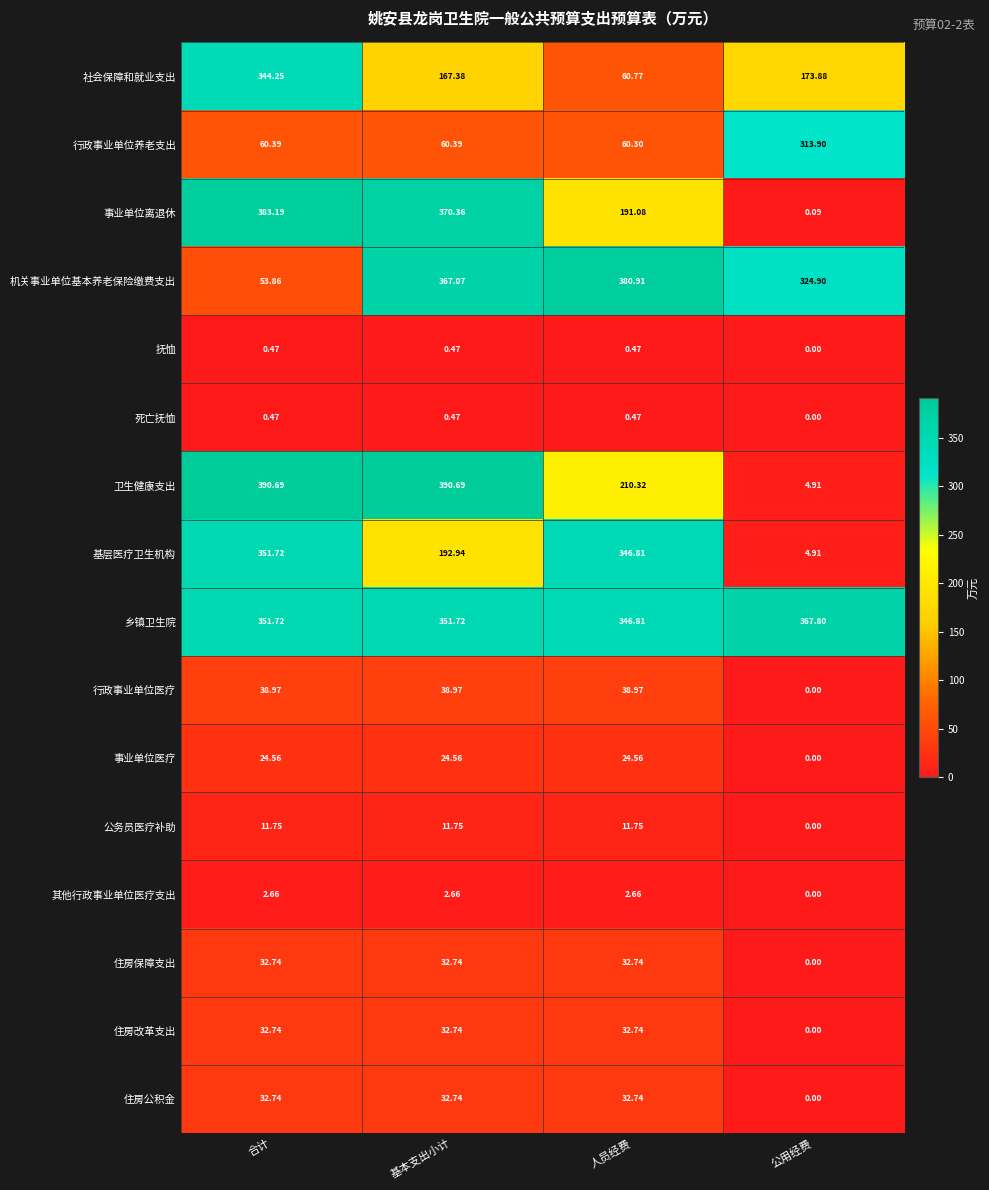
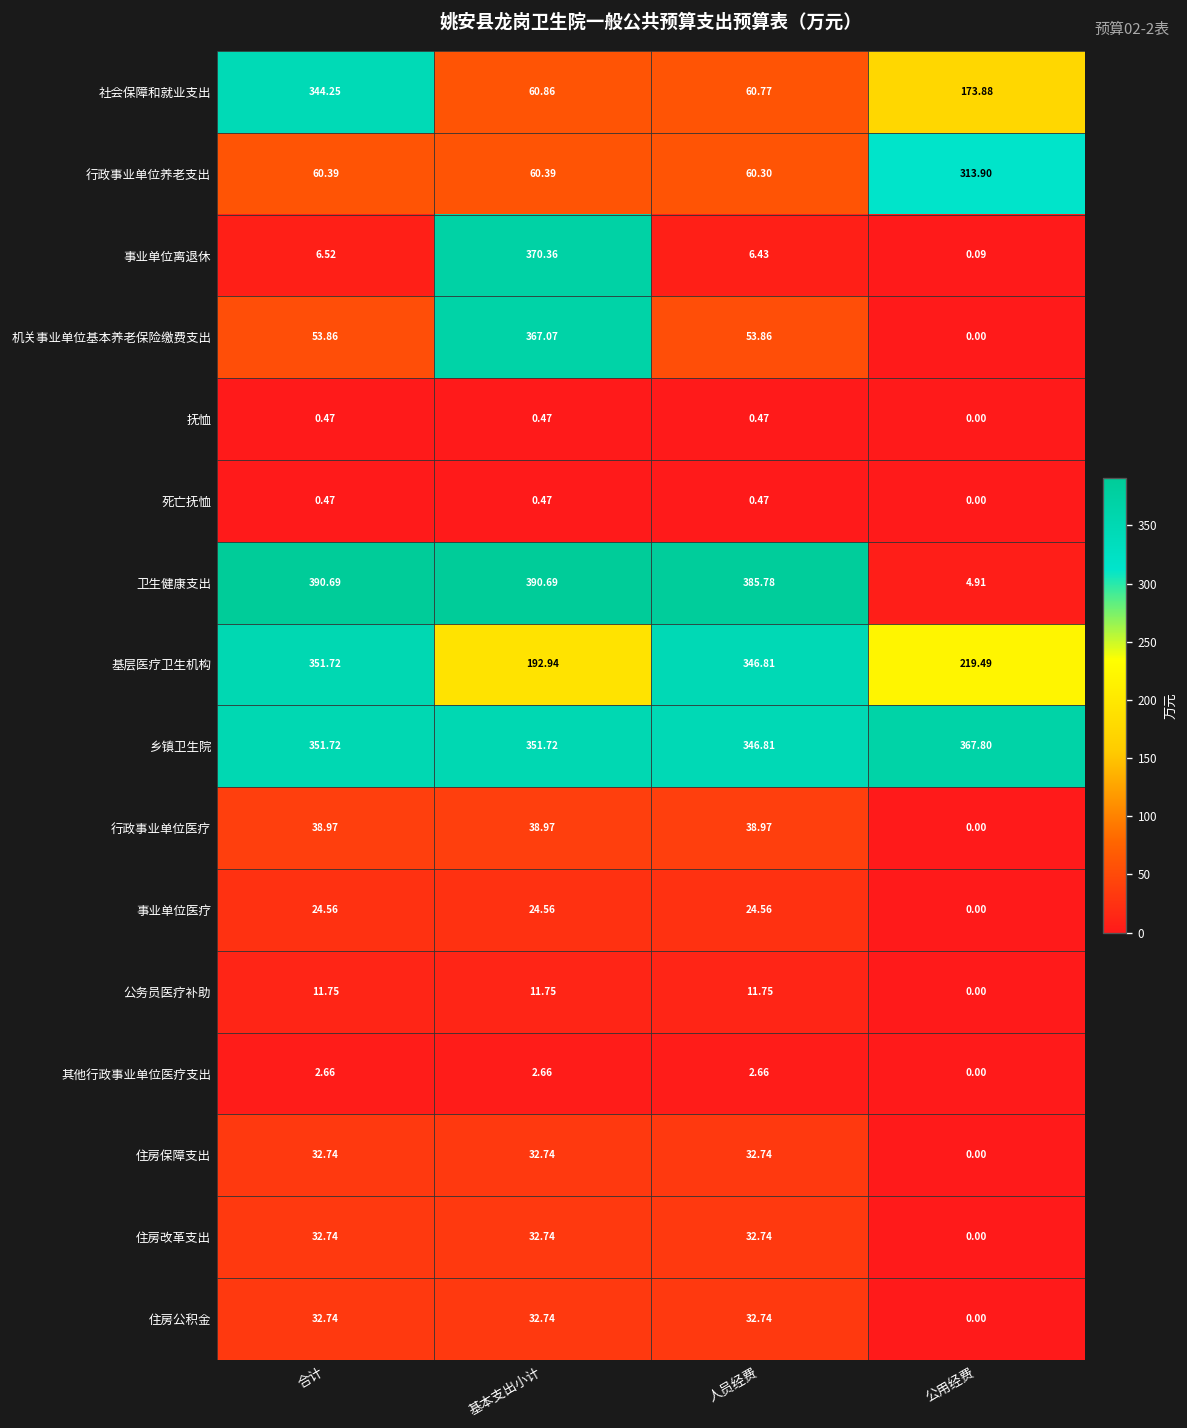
  {
    "社会保障和就业支出": {
      "合计": 344.25,
-     "基本支出小计": 167.38,
+     "基本支出小计": 60.86,
      "人员经费": 60.77,
      "公用经费": 173.88
    },
    "行政事业单位养老支出": {
      "合计": 60.39,
      "基本支出小计": 60.39,
      "人员经费": 60.30,
      "公用经费": 313.90
    },
    "事业单位离退休": {
-     "合计": 383.19,
+     "合计": 6.52,
      "基本支出小计": 370.36,
-     "人员经费": 191.08,
+     "人员经费": 6.43,
      "公用经费": 0.09
    },
    "机关事业单位基本养老保险缴费支出": {
      "合计": 53.86,
      "基本支出小计": 367.07,
-     "人员经费": 380.91,
-     "公用经费": 324.90
+     "人员经费": 53.86,
+     "公用经费": 0.00
    },
    "抚恤": {
      "合计": 0.47,
      "基本支出小计": 0.47,
      "人员经费": 0.47,
      "公用经费": 0.00
    },
    "死亡抚恤": {
      "合计": 0.47,
      "基本支出小计": 0.47,
      "人员经费": 0.47,
      "公用经费": 0.00
    },
    "卫生健康支出": {
      "合计": 390.69,
      "基本支出小计": 390.69,
-     "人员经费": 210.32,
+     "人员经费": 385.78,
      "公用经费": 4.91
    },
    "基层医疗卫生机构": {
      "合计": 351.72,
      "基本支出小计": 192.94,
      "人员经费": 346.81,
-     "公用经费": 4.91
+     "公用经费": 219.49
    },
    "乡镇卫生院": {
      "合计": 351.72,
      "基本支出小计": 351.72,
      "人员经费": 346.81,
      "公用经费": 367.80
    },
    "行政事业单位医疗": {
      "合计": 38.97,
      "基本支出小计": 38.97,
      "人员经费": 38.97,
      "公用经费": 0.00
    },
    "事业单位医疗": {
      "合计": 24.56,
      "基本支出小计": 24.56,
      "人员经费": 24.56,
      "公用经费": 0.00
    },
    "公务员医疗补助": {
      "合计": 11.75,
      "基本支出小计": 11.75,
      "人员经费": 11.75,
      "公用经费": 0.00
    },
    "其他行政事业单位医疗支出": {
      "合计": 2.66,
      "基本支出小计": 2.66,
      "人员经费": 2.66,
      "公用经费": 0.00
    },
    "住房保障支出": {
      "合计": 32.74,
      "基本支出小计": 32.74,
      "人员经费": 32.74,
      "公用经费": 0.00
    },
    "住房改革支出": {
      "合计": 32.74,
      "基本支出小计": 32.74,
      "人员经费": 32.74,
      "公用经费": 0.00
    },
    "住房公积金": {
      "合计": 32.74,
      "基本支出小计": 32.74,
      "人员经费": 32.74,
      "公用经费": 0.00
    }
  }
